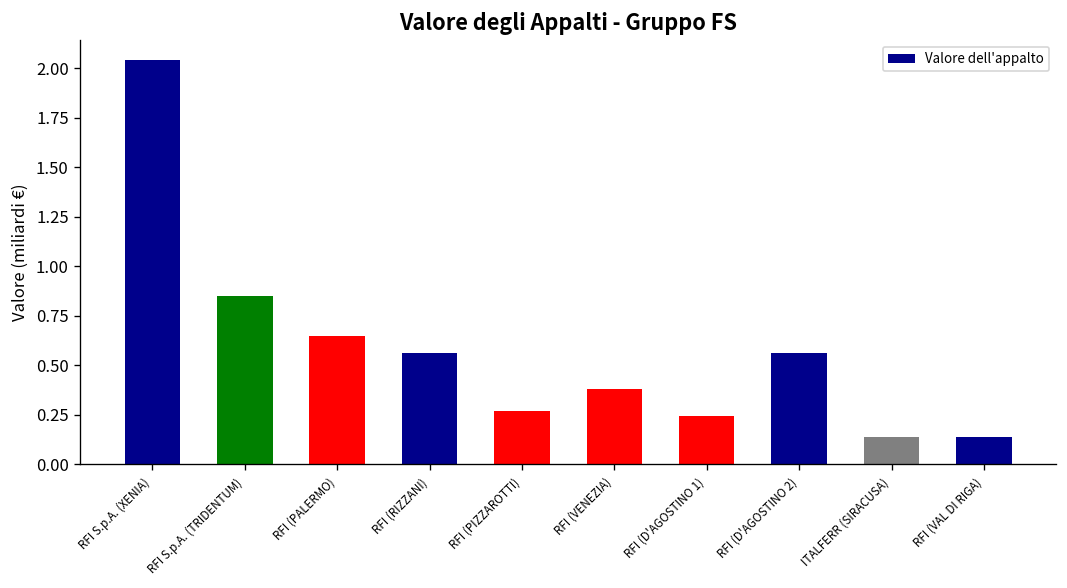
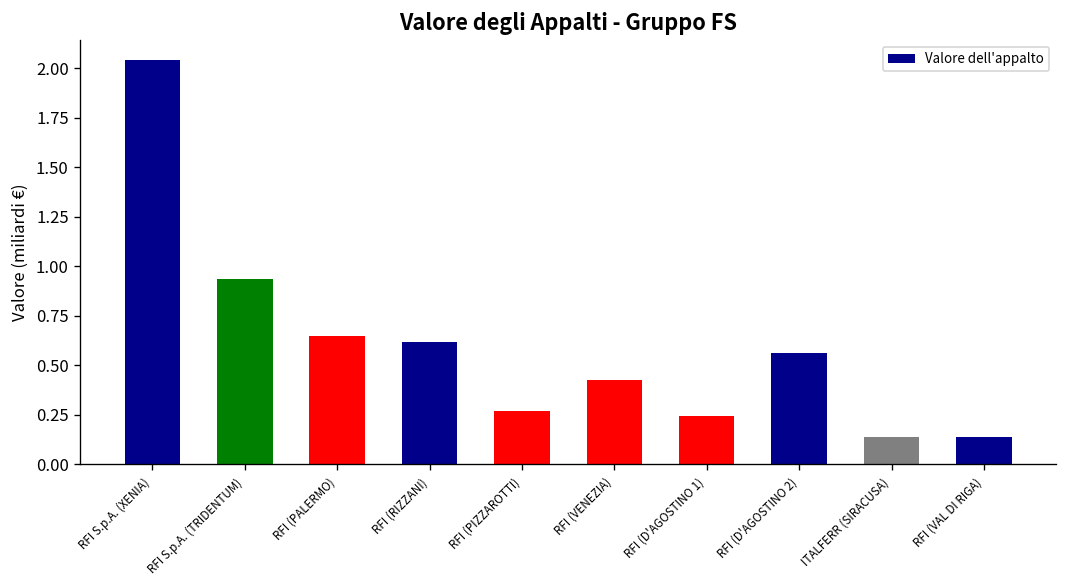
  {
    "RFI S.p.A. (XENIA)": 2.04,
-   "RFI S.p.A. (TRIDENTUM)": 0.85,
+   "RFI S.p.A. (TRIDENTUM)": 0.93,
    "RFI (PALERMO)": 0.65,
-   "RFI (RIZZANI)": 0.56,
+   "RFI (RIZZANI)": 0.62,
    "RFI (PIZZAROTTI)": 0.27,
-   "RFI (VENEZIA)": 0.38,
+   "RFI (VENEZIA)": 0.43,
    "RFI (D'AGOSTINO 1)": 0.24,
    "RFI (D'AGOSTINO 2)": 0.56,
    "ITALFERR (SIRACUSA)": 0.14,
    "RFI (VAL DI RIGA)": 0.14
  }
